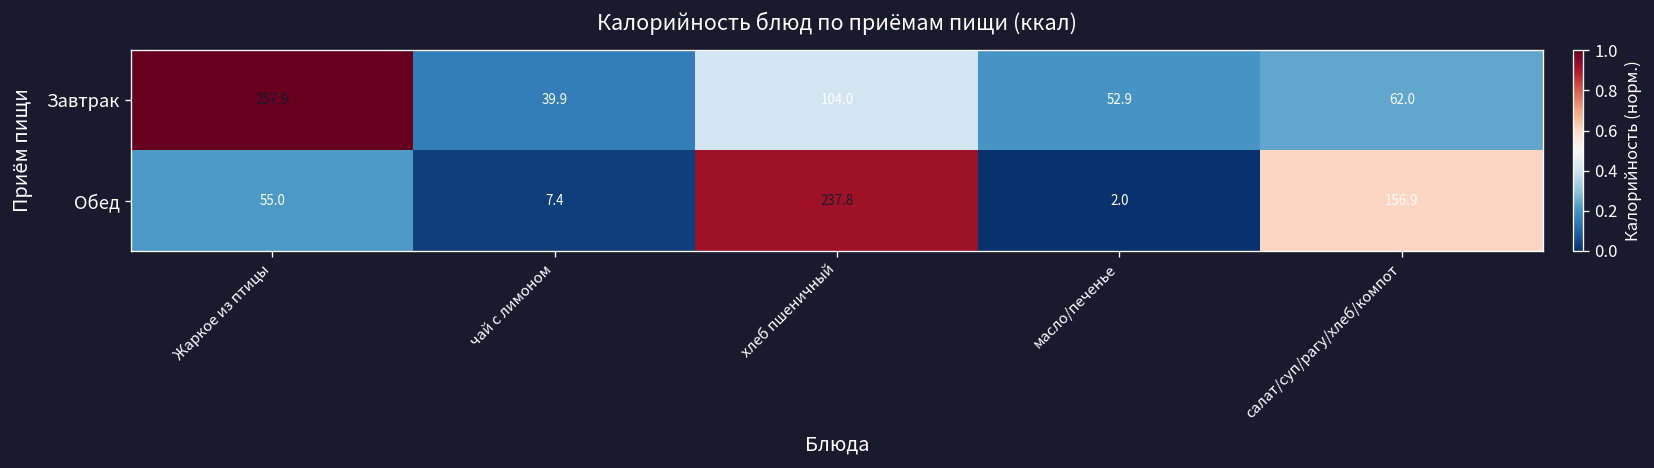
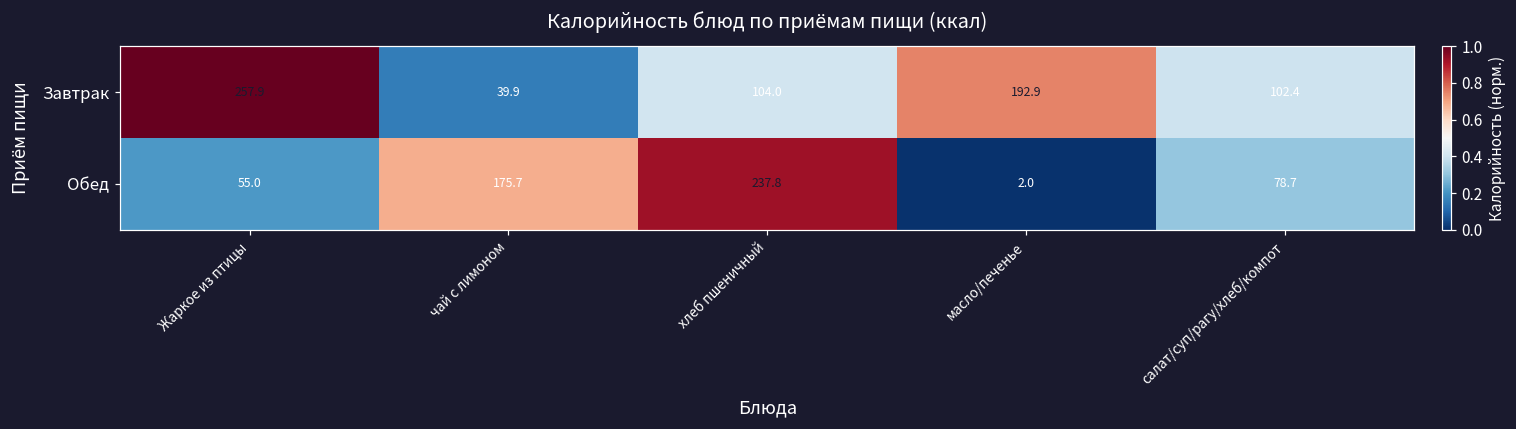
  {
    "Завтрак": {
      "Жаркое из птицы": 257.9,
      "чай с лимоном": 39.9,
-     "масло/печенье": 52.9,
-     "салат/суп/рагу/хлеб/компот": 62.0
+     "масло/печенье": 192.9,
+     "салат/суп/рагу/хлеб/компот": 102.4
    },
    "Обед": {
      "Жаркое из птицы": 55.0,
-     "чай с лимоном": 7.4,
+     "чай с лимоном": 175.7,
      "хлеб пшеничный": 237.8,
      "масло/печенье": 2.0,
-     "салат/суп/рагу/хлеб/компот": 156.9
+     "салат/суп/рагу/хлеб/компот": 78.7
    }
  }
